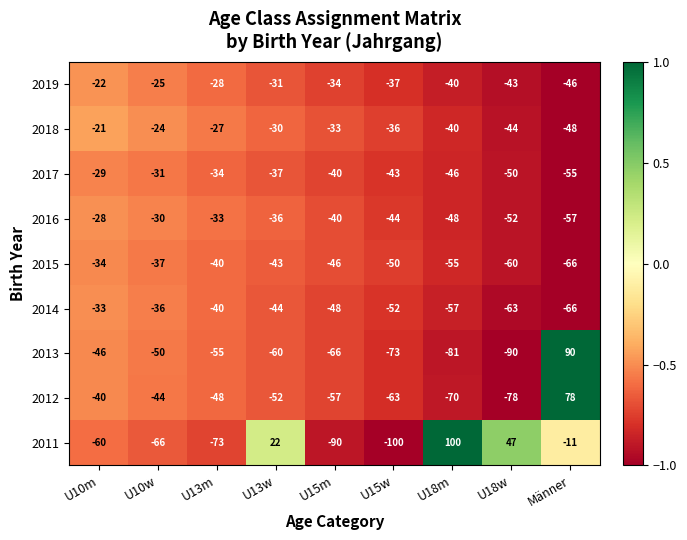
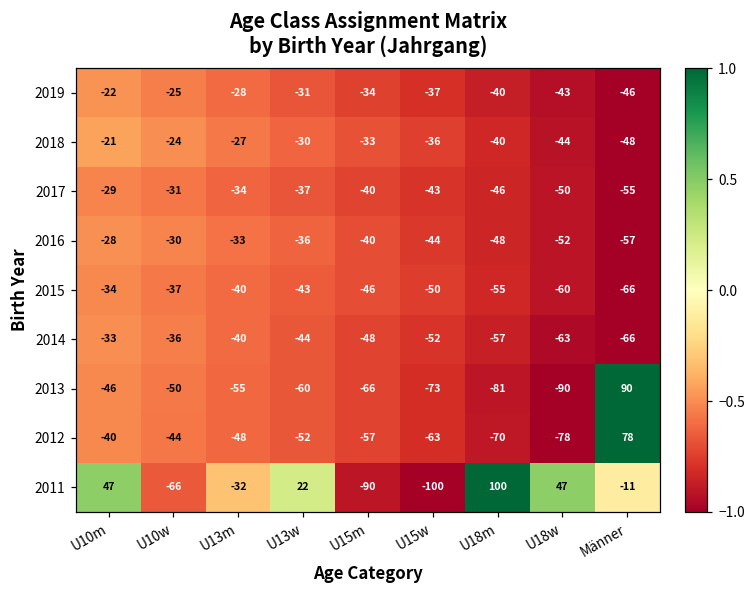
  {
    "2019": {
      "U10m": -22,
      "U10w": -25,
      "U13m": -28,
      "U13w": -31,
      "U15m": -34,
      "U15w": -37,
      "U18m": -40,
      "U18w": -43,
      "Männer": -46
    },
    "2018": {
      "U10m": -21,
      "U10w": -24,
      "U13m": -27,
      "U13w": -30,
      "U15m": -33,
      "U15w": -36,
      "U18m": -40,
      "U18w": -44,
      "Männer": -48
    },
    "2017": {
      "U10m": -29,
      "U10w": -31,
      "U13m": -34,
      "U13w": -37,
      "U15m": -40,
      "U15w": -43,
      "U18m": -46,
      "U18w": -50,
      "Männer": -55
    },
    "2016": {
      "U10m": -28,
      "U10w": -30,
      "U13m": -33,
      "U13w": -36,
      "U15m": -40,
      "U15w": -44,
      "U18m": -48,
      "U18w": -52,
      "Männer": -57
    },
    "2015": {
      "U10m": -34,
      "U10w": -37,
      "U13m": -40,
      "U13w": -43,
      "U15m": -46,
      "U15w": -50,
      "U18m": -55,
      "U18w": -60,
      "Männer": -66
    },
    "2014": {
      "U10m": -33,
      "U10w": -36,
      "U13m": -40,
      "U13w": -44,
      "U15m": -48,
      "U15w": -52,
      "U18m": -57,
      "U18w": -63,
      "Männer": -66
    },
    "2013": {
      "U10m": -46,
      "U10w": -50,
      "U13m": -55,
      "U13w": -60,
      "U15m": -66,
      "U15w": -73,
      "U18m": -81,
      "U18w": -90,
      "Männer": 90
    },
    "2012": {
      "U10m": -40,
      "U10w": -44,
      "U13m": -48,
      "U13w": -52,
      "U15m": -57,
      "U15w": -63,
      "U18m": -70,
      "U18w": -78,
      "Männer": 78
    },
    "2011": {
-     "U10m": -60,
+     "U10m": 47,
      "U10w": -66,
-     "U13m": -73,
+     "U13m": -32,
      "U13w": 22,
      "U15m": -90,
      "U15w": -100,
      "U18m": 100,
      "U18w": 47,
      "Männer": -11
    }
  }
